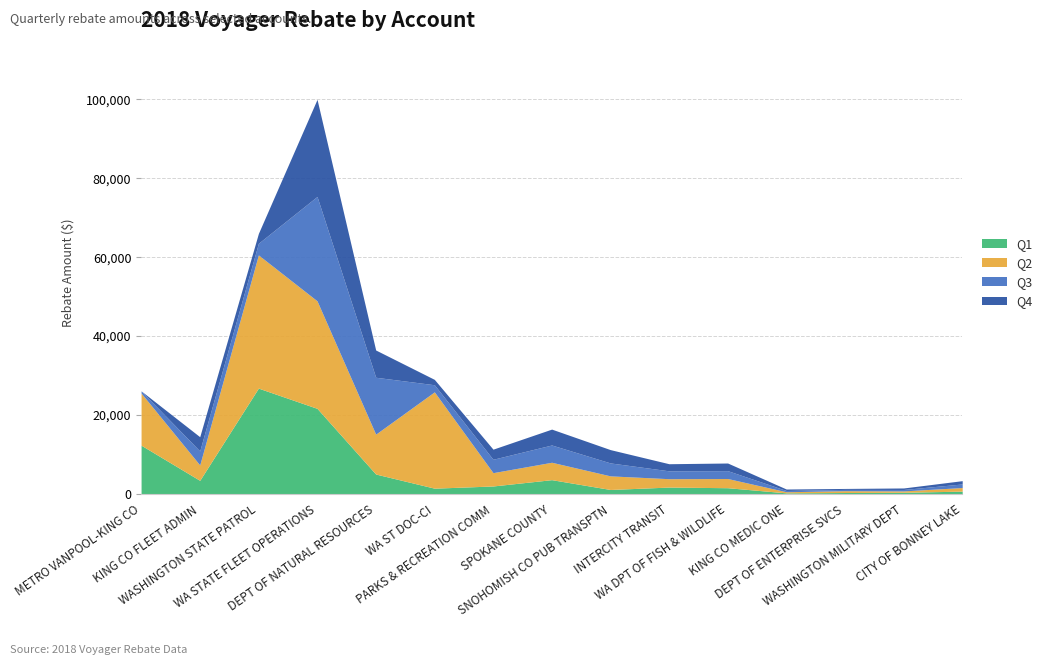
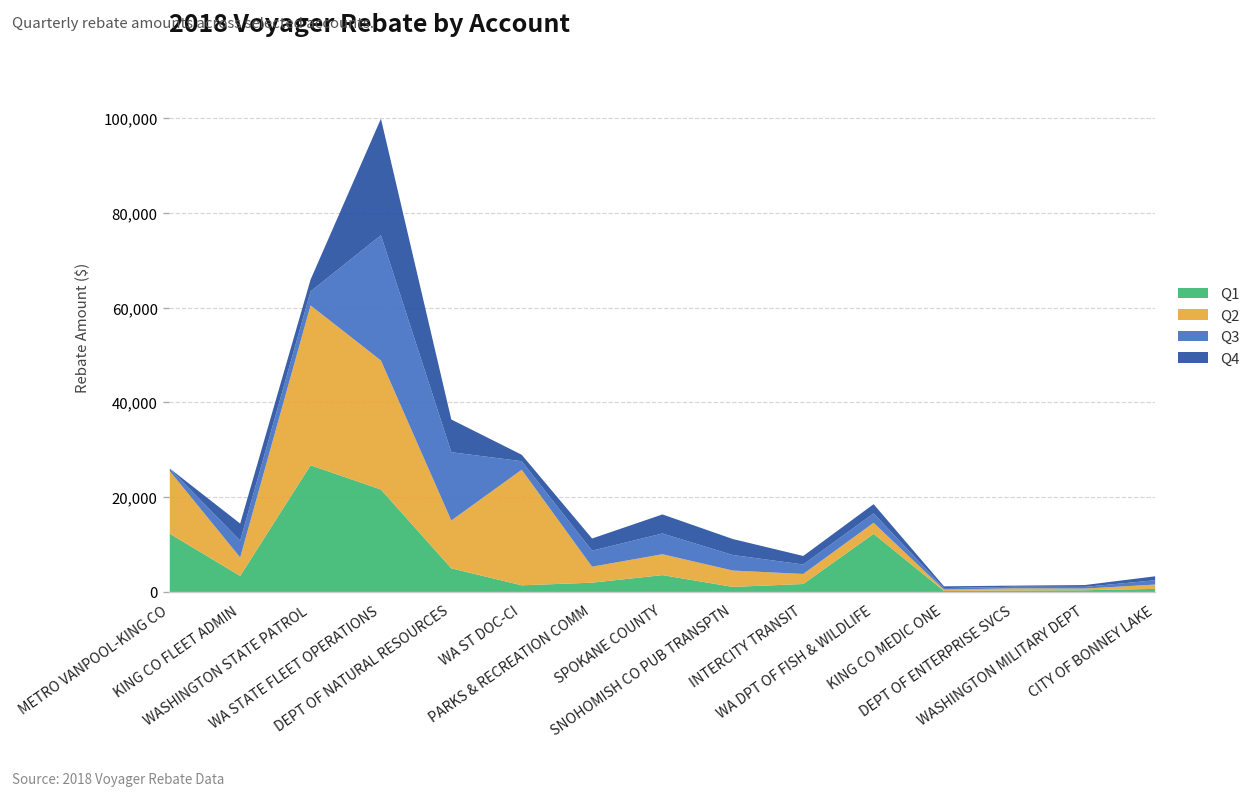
  {
    "Q1": {
      "METRO VANPOOL-KING CO": "12,000",
      "KING CO FLEET ADMIN": "3,000",
      "WASHINGTON STATE PATROL": "27,000",
      "WA STATE FLEET OPERATIONS": "22,000",
      "DEPT OF NATURAL RESOURCES": "5,000",
      "WA ST DOC-CI": "1,000",
      "PARKS & RECREATION COMM": "2,000",
      "SPOKANE COUNTY": "4,000",
      "SNOHOMISH CO PUB TRANSPTN": "1,000",
      "INTERCITY TRANSIT": "2,000",
-     "WA DPT OF FISH & WILDLIFE": "2,000",
+     "WA DPT OF FISH & WILDLIFE": "12,000",
      "CITY OF BONNEY LAKE": "1,000"
    },
    "Q2": {
      "KING CO FLEET ADMIN": "4,000",
      "WASHINGTON STATE PATROL": "34,000",
      "WA STATE FLEET OPERATIONS": "27,000",
      "DEPT OF NATURAL RESOURCES": "10,000",
      "WA ST DOC-CI": "24,000",
      "PARKS & RECREATION COMM": "3,000",
      "SPOKANE COUNTY": "4,000",
      "SNOHOMISH CO PUB TRANSPTN": "3,000",
      "INTERCITY TRANSIT": "2,000",
      "WA DPT OF FISH & WILDLIFE": "2,000",
      "CITY OF BONNEY LAKE": "1,000"
    }
  }
